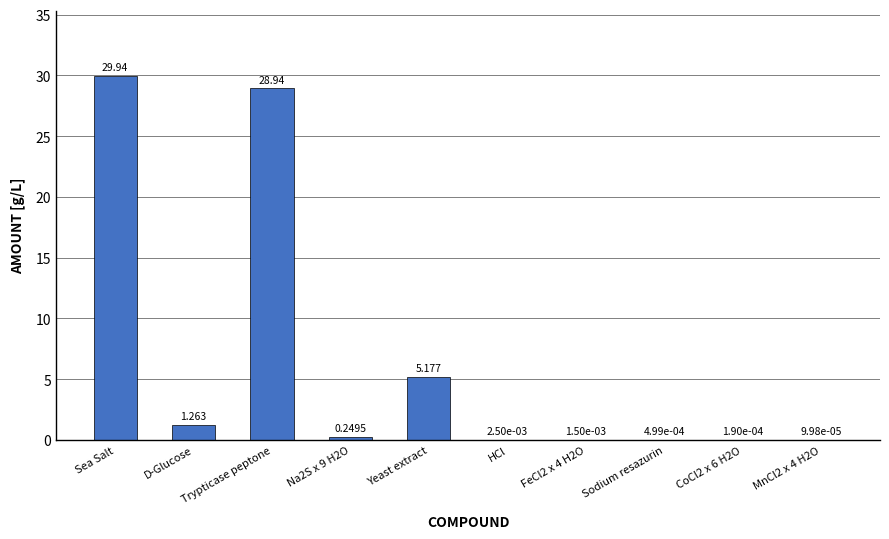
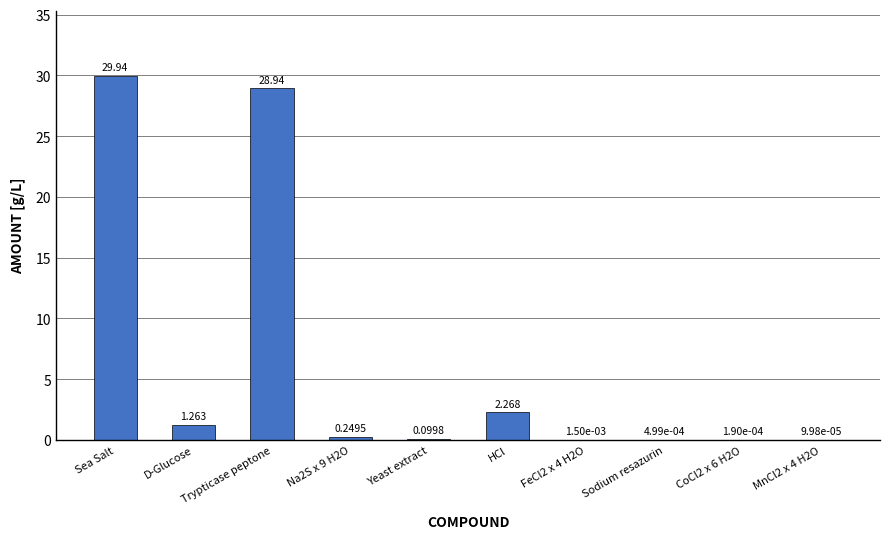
  {
    "Sea Salt": "29.94",
    "D-Glucose": "1.263",
    "Trypticase peptone": "28.94",
    "Na2S x 9 H2O": "0.2495",
-   "Yeast extract": "5.177",
-   "HCl": "2.50e-03",
+   "Yeast extract": "0.0998",
+   "HCl": "2.268",
    "FeCl2 x 4 H2O": "1.50e-03",
    "Sodium resazurin": "4.99e-04",
    "CoCl2 x 6 H2O": "1.90e-04",
    "MnCl2 x 4 H2O": "9.98e-05"
  }
